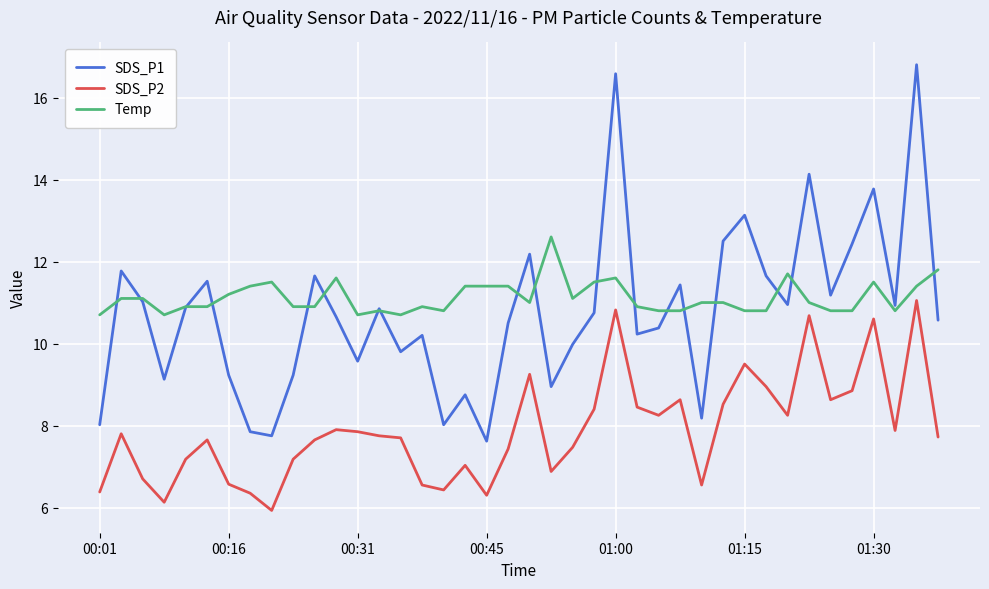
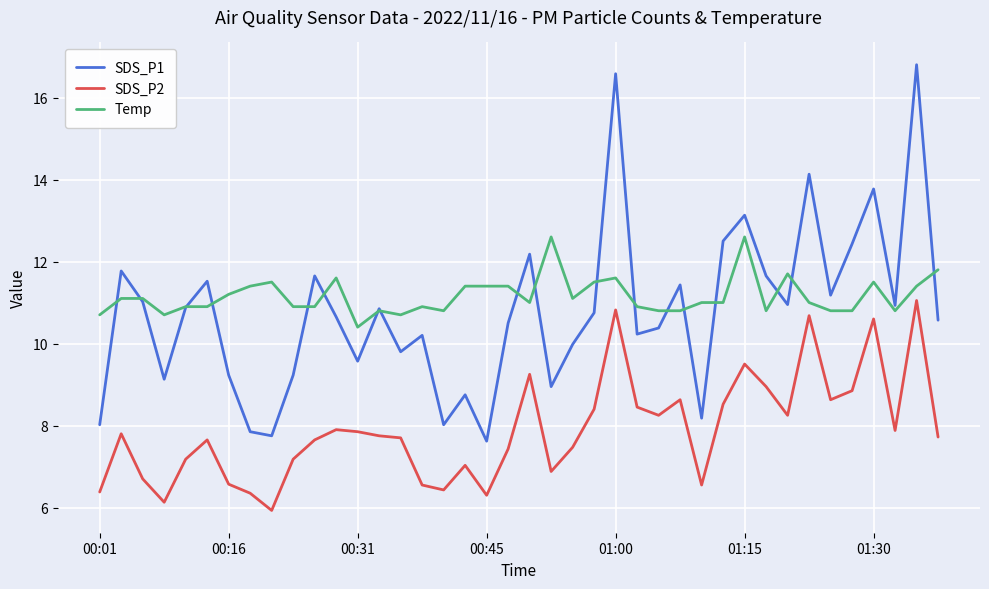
  {
    "SDS_P1": {
      "00:01": 8.0,
      "00:16": 9.2,
      "00:31": 9.6,
      "00:45": 7.6,
      "01:00": 16.6,
      "01:15": 13.1,
      "01:30": 13.8
    },
    "SDS_P2": {
      "00:01": 6.4,
      "00:16": 6.6,
      "00:31": 7.9,
      "00:45": 6.3,
      "01:00": 10.8,
      "01:15": 9.5,
      "01:30": 10.6
    },
    "Temp": {
      "00:01": 10.7,
      "00:16": 11.2,
-     "00:31": 10.7,
+     "00:31": 10.4,
      "00:45": 11.4,
      "01:00": 11.6,
-     "01:15": 10.8,
+     "01:15": 12.6,
      "01:30": 11.5
    }
  }
